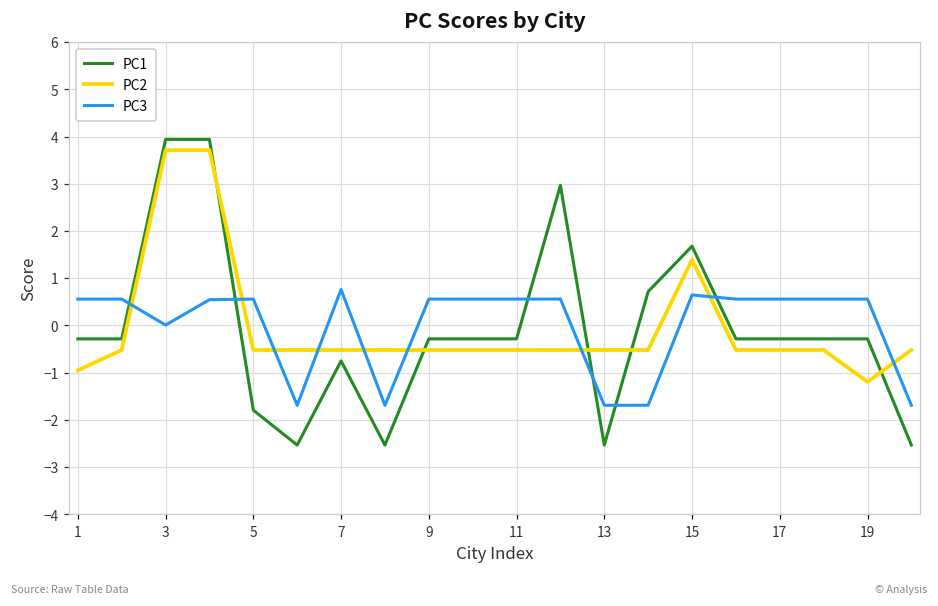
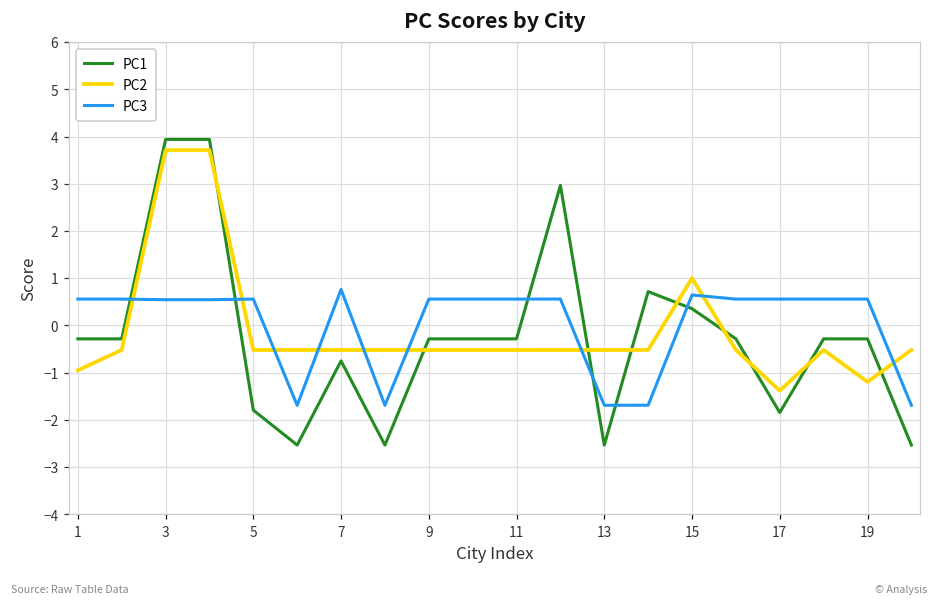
  {
    "PC1": {
      "1": -0.3,
      "3": 3.9,
      "5": -1.8,
      "7": -0.8,
      "9": -0.3,
      "11": -0.3,
      "13": -2.5,
-     "15": 1.7,
-     "17": -0.3,
+     "15": 0.4,
+     "17": -1.8,
      "19": -0.3
    },
    "PC2": {
      "1": -0.9,
      "3": 3.7,
      "5": -0.5,
      "7": -0.5,
      "9": -0.5,
      "11": -0.5,
      "13": -0.5,
-     "15": 1.4,
-     "17": -0.5,
+     "15": 1.0,
+     "17": -1.4,
      "19": -1.2
    },
    "PC3": {
      "1": 0.6,
-     "3": 0.0,
+     "3": 0.5,
      "5": 0.6,
      "7": 0.8,
      "9": 0.6,
      "11": 0.6,
      "13": -1.7,
      "15": 0.6,
      "17": 0.6,
      "19": 0.6
    }
  }
